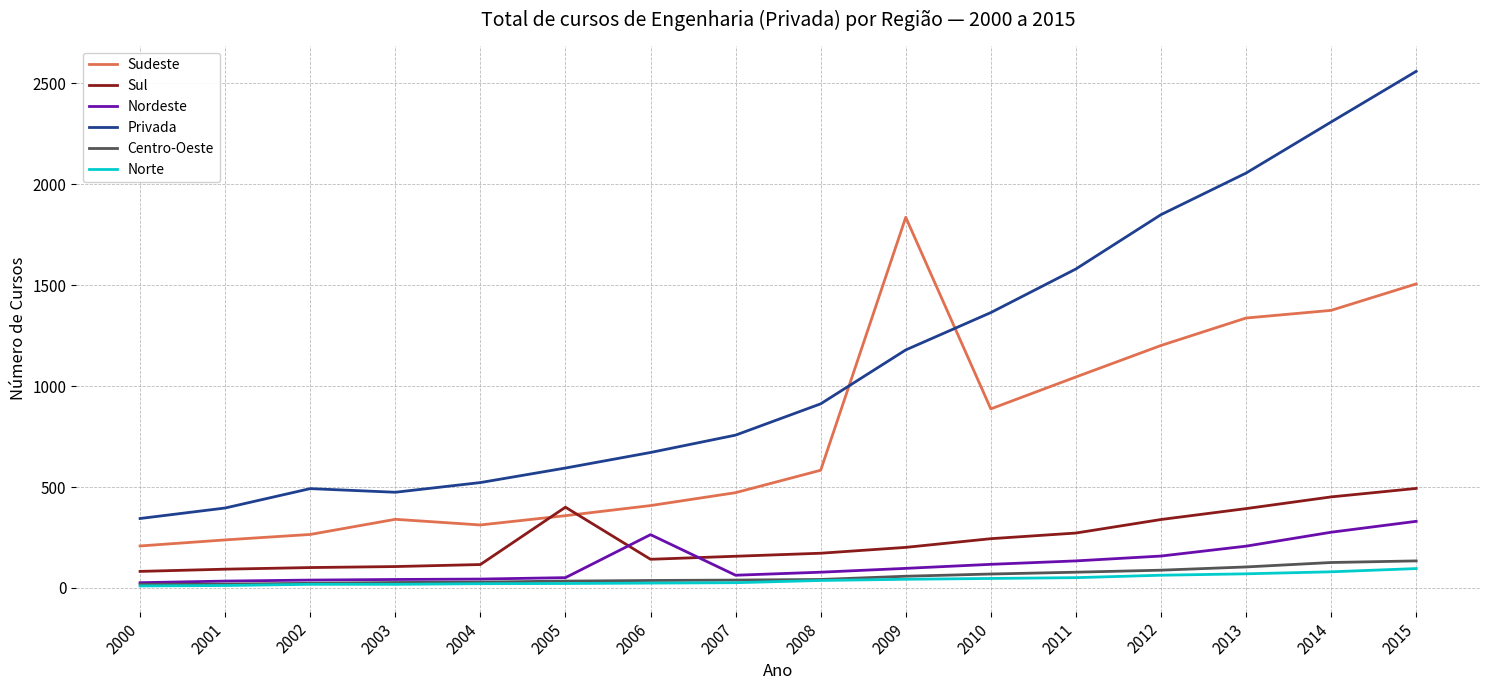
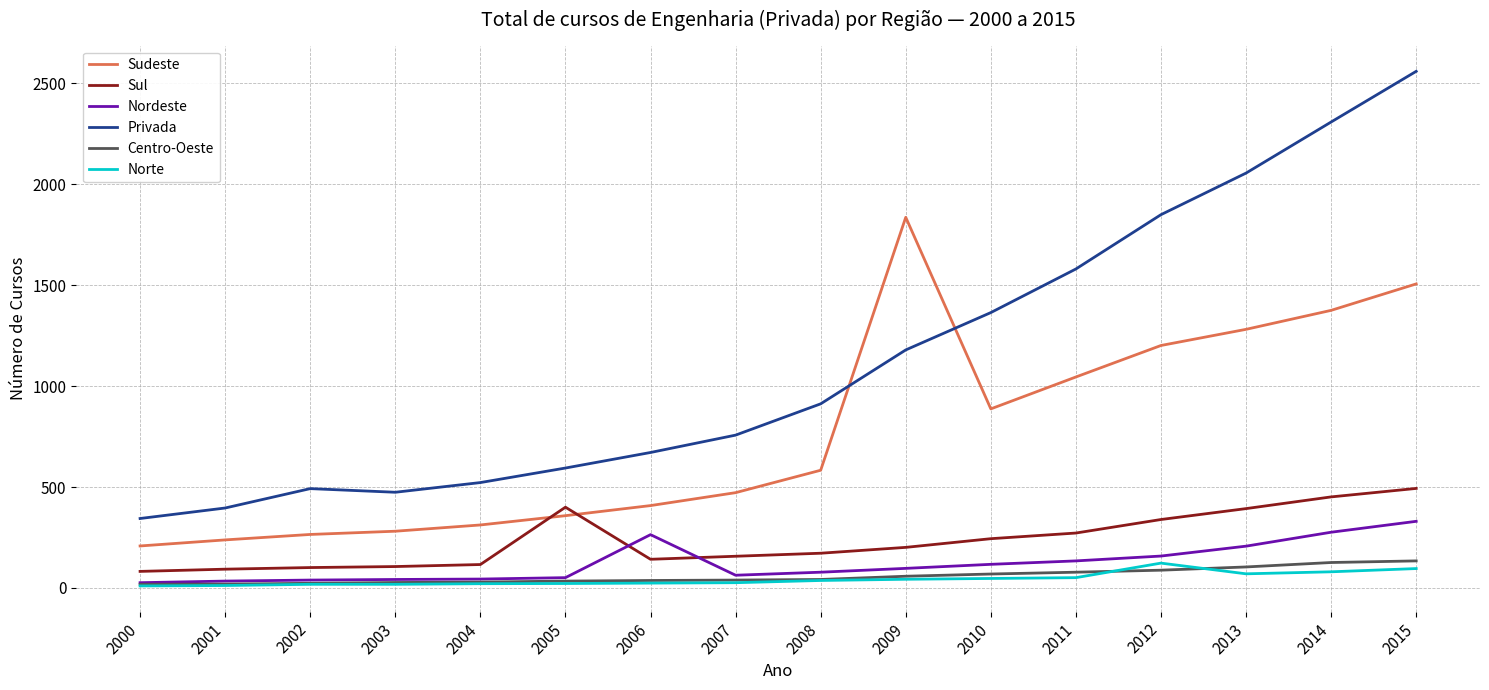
  {
    "Sudeste": {
      "2000": 210,
      "2001": 240,
      "2002": 270,
-     "2003": 340,
+     "2003": 280,
      "2004": 310,
      "2005": 360,
      "2006": 410,
      "2007": 470,
      "2008": 580,
      "2009": 1840,
      "2010": 890,
      "2011": 1050,
      "2012": 1200,
-     "2013": 1340,
+     "2013": 1280,
      "2014": 1380,
      "2015": 1510
    },
    "Sul": {
      "2000": 80,
      "2001": 90,
      "2002": 100,
      "2003": 110,
      "2004": 120,
      "2005": 400,
      "2006": 140,
      "2007": 160,
      "2008": 170,
      "2009": 200,
      "2010": 240,
      "2011": 270,
      "2012": 340,
      "2013": 390,
      "2014": 450,
      "2015": 490
    },
    "Nordeste": {
      "2001": 30,
      "2002": 40,
      "2003": 40,
      "2004": 40,
      "2005": 50,
      "2006": 260,
      "2007": 60,
      "2008": 80,
      "2009": 100,
      "2010": 120,
      "2011": 130,
      "2012": 160,
      "2013": 210,
      "2014": 280,
      "2015": 330
    },
    "Privada": {
      "2000": 340,
      "2001": 400,
      "2002": 490,
      "2003": 470,
      "2004": 520,
      "2005": 590,
      "2006": 670,
      "2007": 760,
      "2008": 910,
      "2009": 1180,
      "2010": 1360,
      "2011": 1580,
      "2012": 1850,
      "2013": 2060,
      "2014": 2310,
      "2015": 2560
    },
    "Centro-Oeste": {
      "2006": 40,
      "2007": 40,
      "2009": 60,
      "2010": 70,
      "2011": 80,
      "2012": 90,
      "2013": 100,
      "2014": 130,
      "2015": 130
    },
    "Norte": {
      "2006": 20,
      "2007": 30,
      "2009": 40,
      "2010": 50,
      "2011": 50,
-     "2012": 60,
+     "2012": 120,
      "2013": 70,
      "2014": 80,
      "2015": 100
    }
  }
